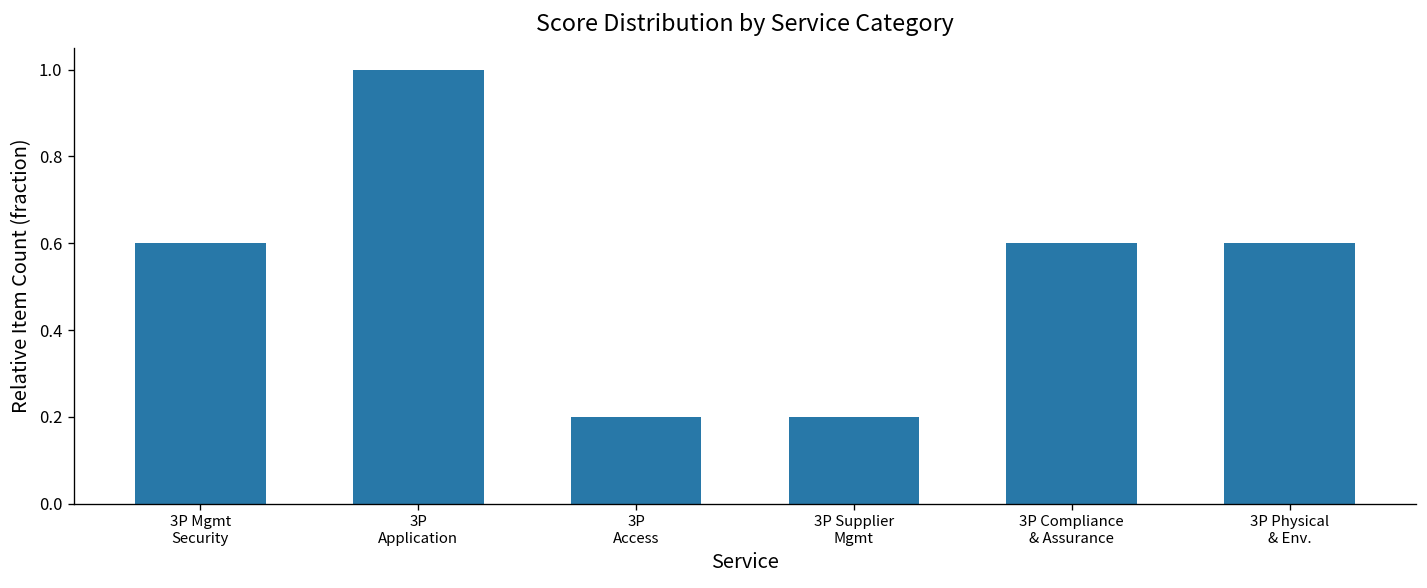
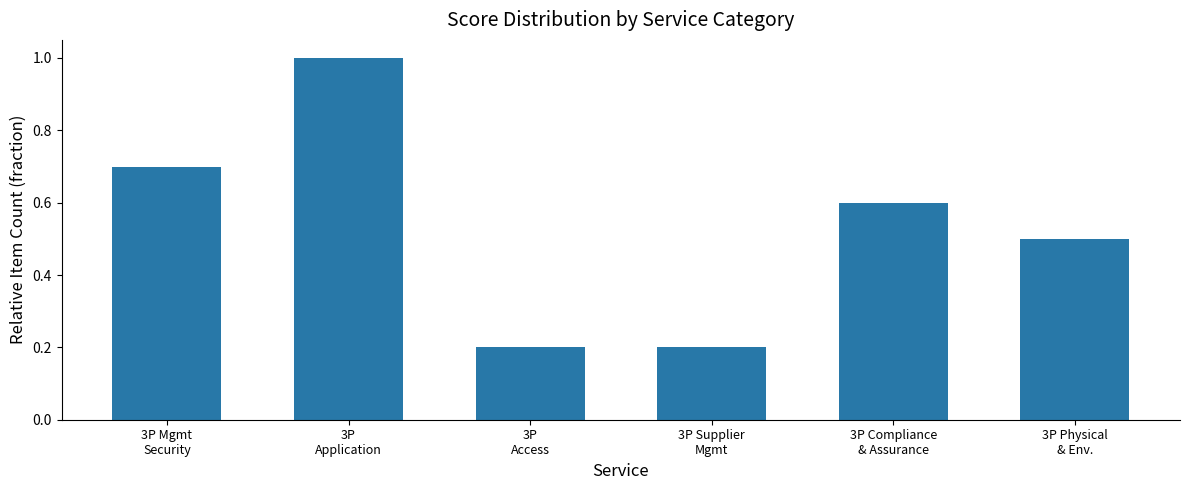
  {
-   "3P Mgmt Security": 0.60,
+   "3P Mgmt Security": 0.70,
    "3P Application": 1.00,
    "3P Access": 0.20,
    "3P Supplier Mgmt": 0.20,
    "3P Compliance & Assurance": 0.60,
-   "3P Physical & Env.": 0.60
+   "3P Physical & Env.": 0.50
  }
